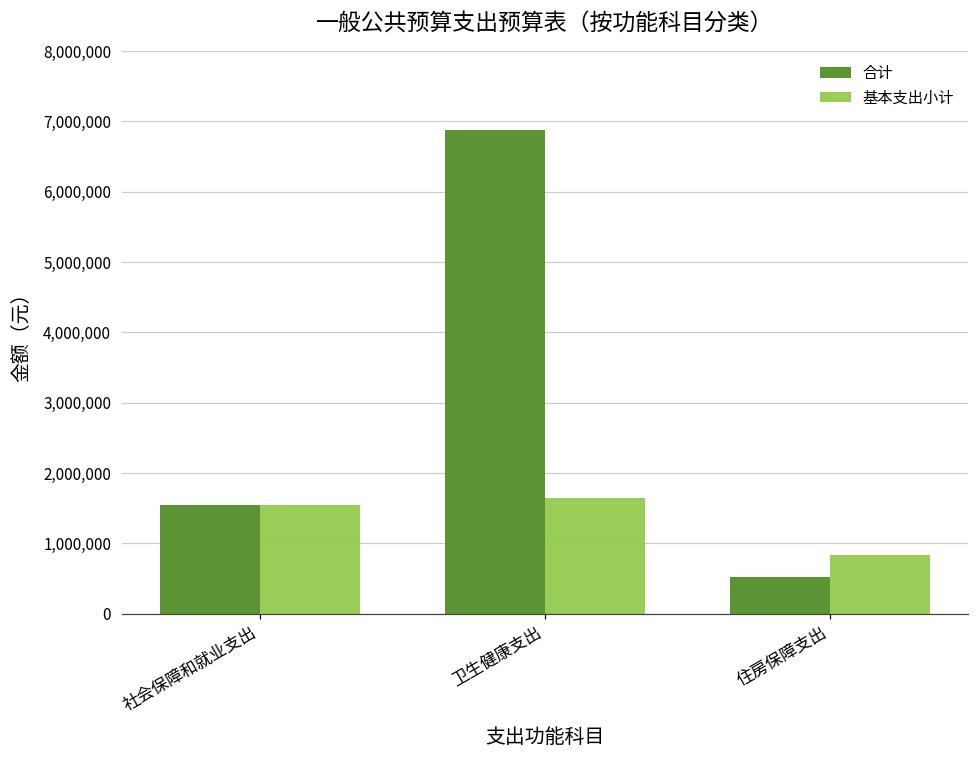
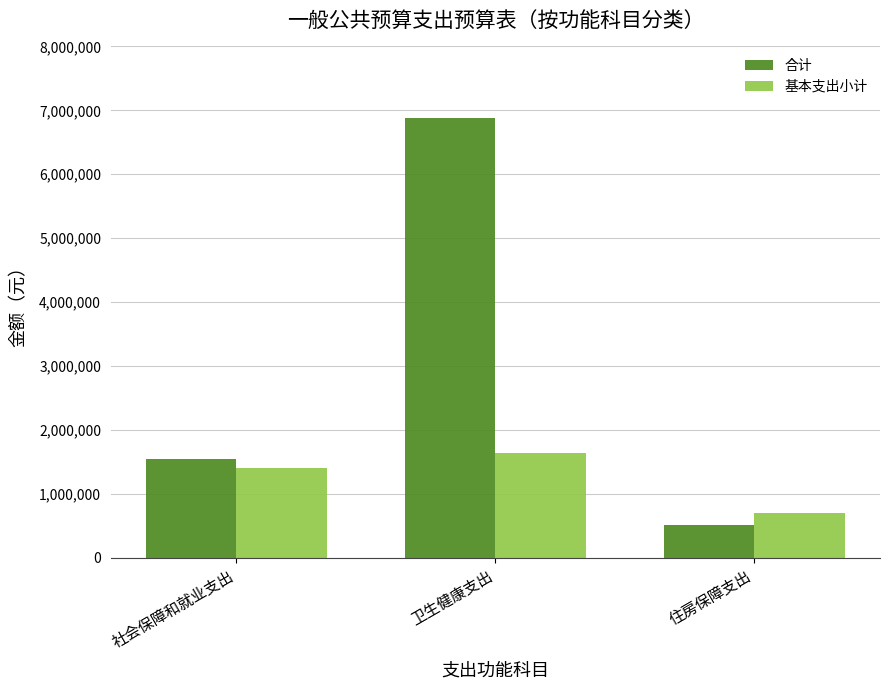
  {
    "合计": {
      "社会保障和就业支出": "1,500,000",
      "卫生健康支出": "6,900,000",
      "住房保障支出": "500,000"
    },
    "基本支出小计": {
-     "社会保障和就业支出": "1,500,000",
+     "社会保障和就业支出": "1,400,000",
      "卫生健康支出": "1,600,000",
-     "住房保障支出": "800,000"
+     "住房保障支出": "700,000"
    }
  }
